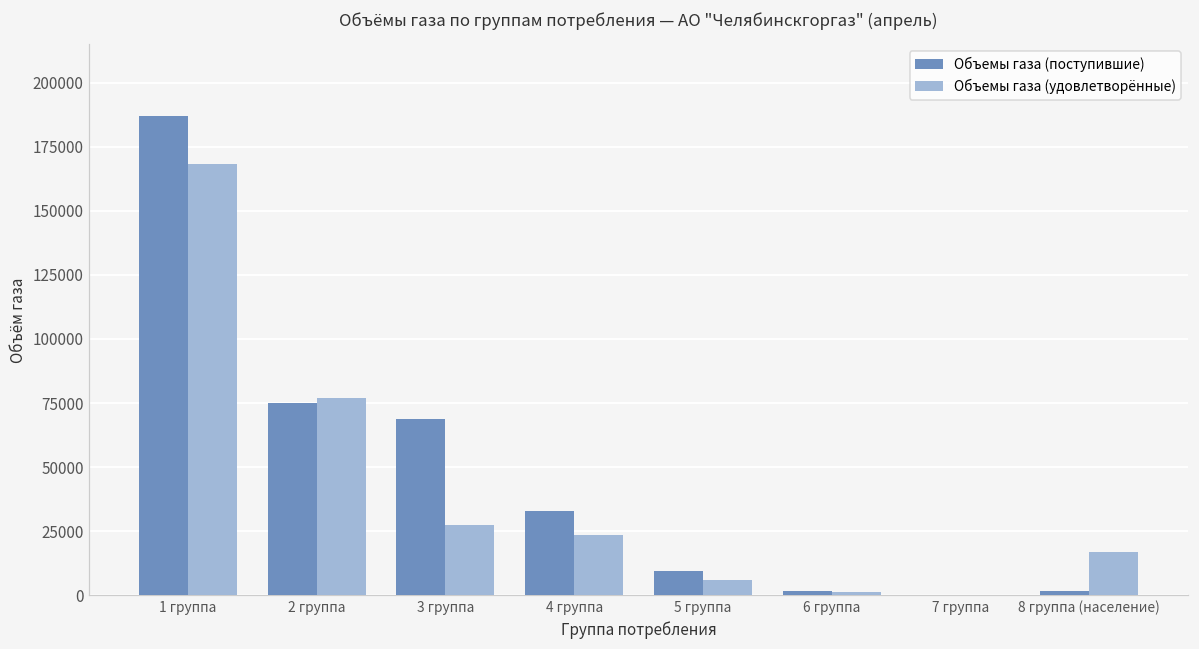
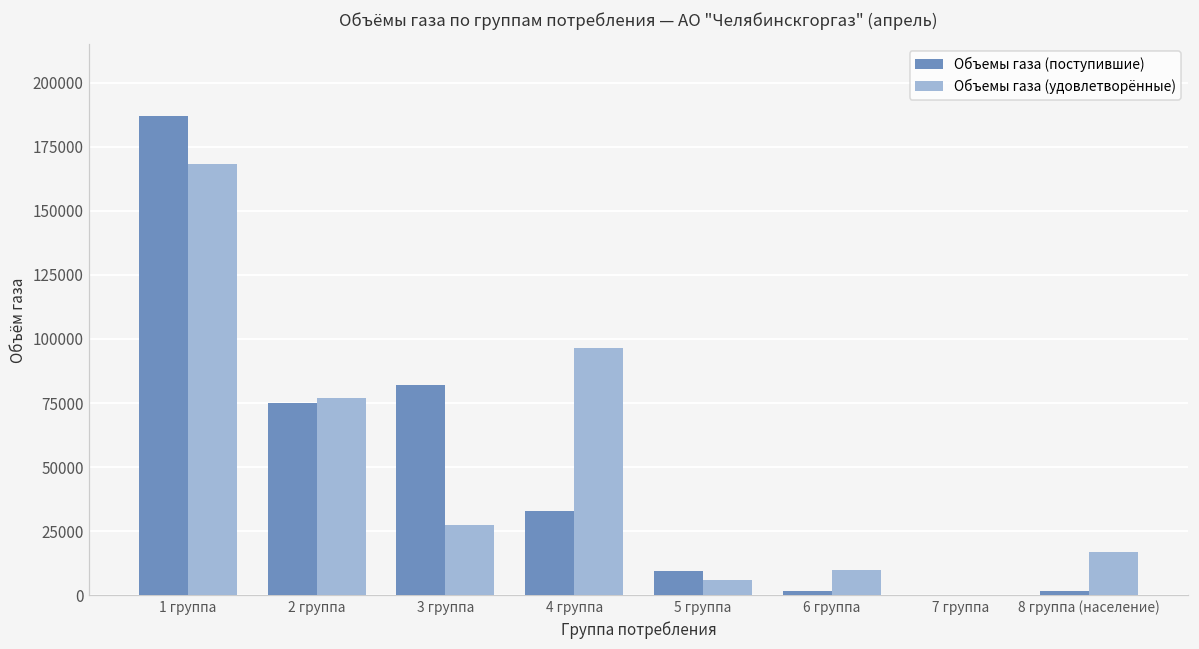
  {
    "Объемы газа (поступившие)": {
      "1 группа": 187000,
      "2 группа": 75000,
-     "3 группа": 69000,
+     "3 группа": 82000,
      "4 группа": 33000,
      "5 группа": 10000,
      "6 группа": 2000,
      "8 группа (население)": 2000
    },
    "Объемы газа (удовлетворённые)": {
      "1 группа": 168000,
      "2 группа": 77000,
      "3 группа": 28000,
-     "4 группа": 24000,
+     "4 группа": 96000,
      "5 группа": 6000,
-     "6 группа": 1000,
+     "6 группа": 10000,
      "8 группа (население)": 17000
    }
  }
